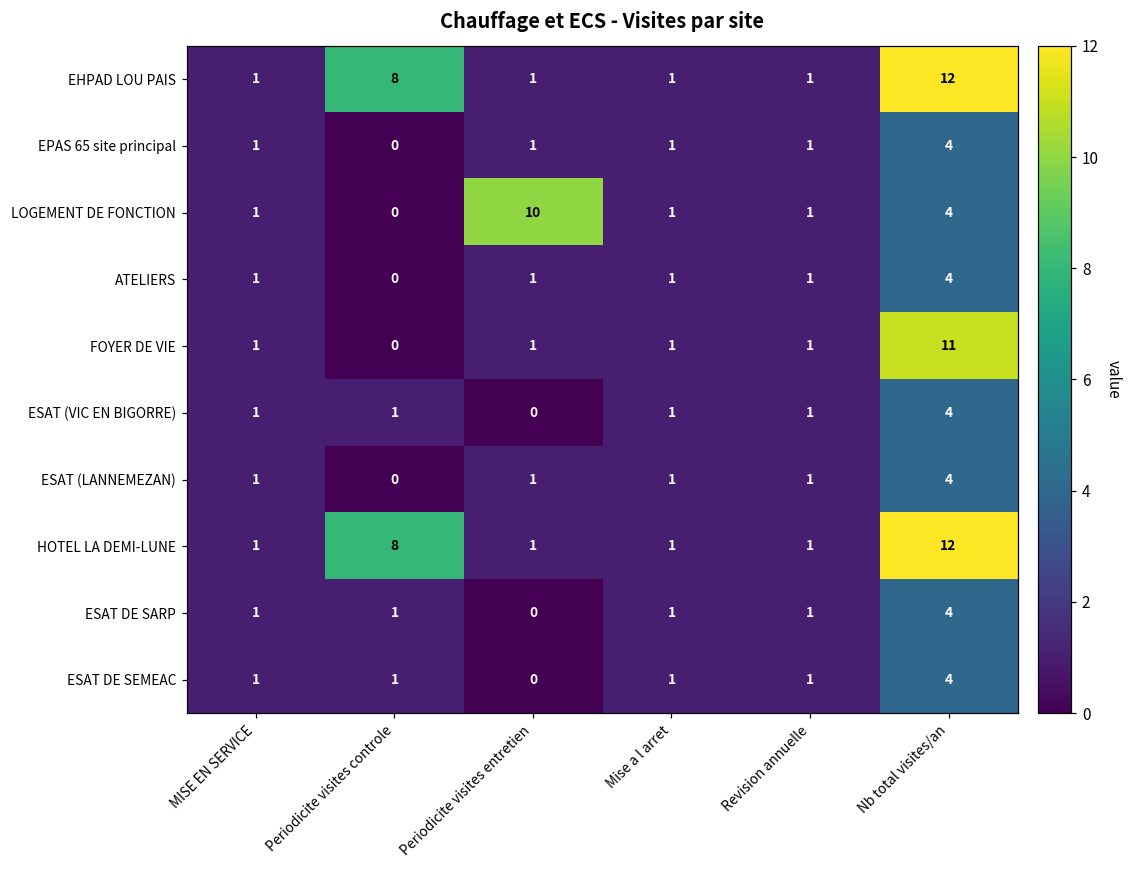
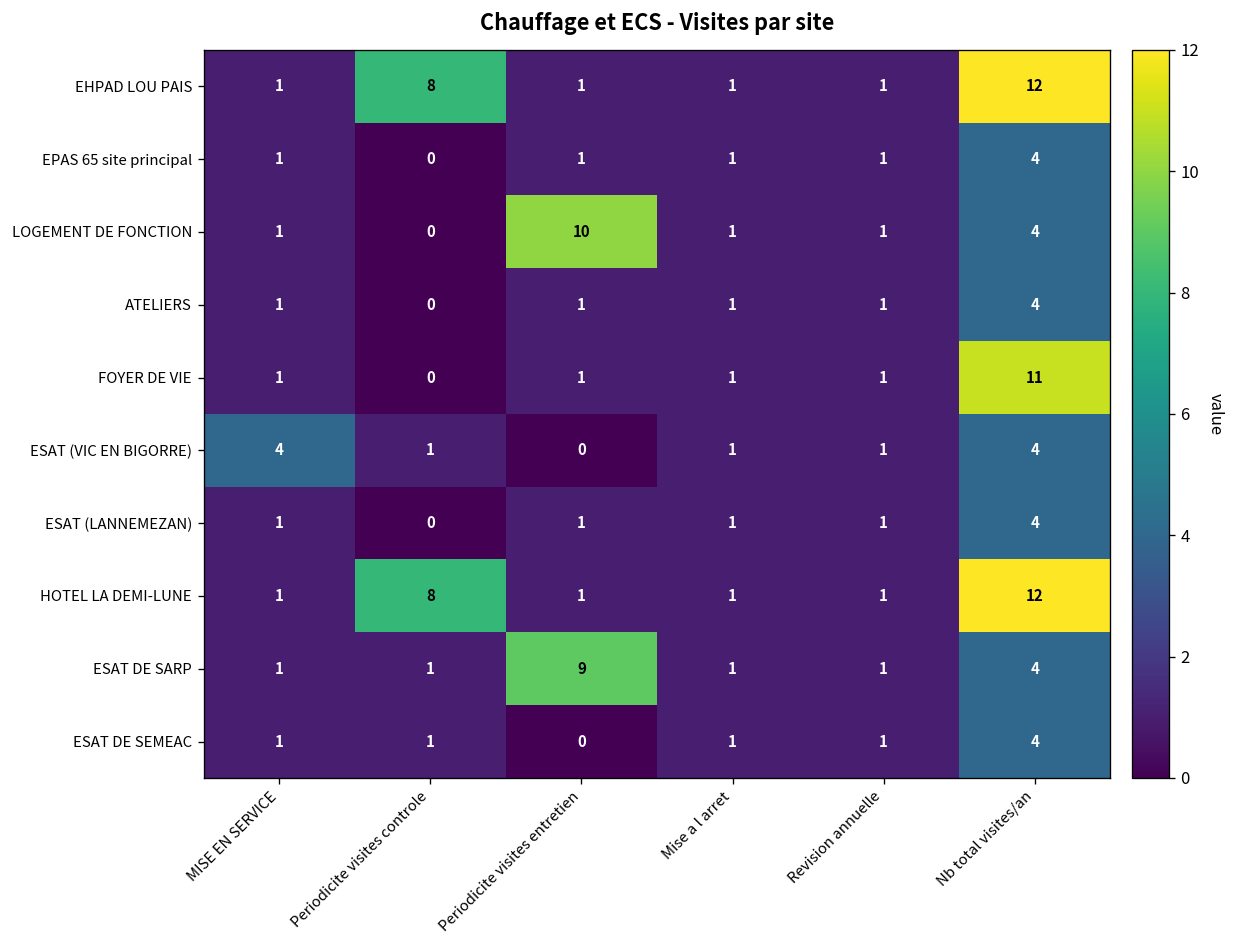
  {
    "EHPAD LOU PAIS": {
      "MISE EN SERVICE": 1,
      "Periodicite visites controle": 8,
      "Periodicite visites entretien": 1,
      "Mise a l arret": 1,
      "Revision annuelle": 1,
      "Nb total visites/an": 12
    },
    "EPAS 65 site principal": {
      "MISE EN SERVICE": 1,
      "Periodicite visites controle": 0,
      "Periodicite visites entretien": 1,
      "Mise a l arret": 1,
      "Revision annuelle": 1,
      "Nb total visites/an": 4
    },
    "LOGEMENT DE FONCTION": {
      "MISE EN SERVICE": 1,
      "Periodicite visites controle": 0,
      "Periodicite visites entretien": 10,
      "Mise a l arret": 1,
      "Revision annuelle": 1,
      "Nb total visites/an": 4
    },
    "ATELIERS": {
      "MISE EN SERVICE": 1,
      "Periodicite visites controle": 0,
      "Periodicite visites entretien": 1,
      "Mise a l arret": 1,
      "Revision annuelle": 1,
      "Nb total visites/an": 4
    },
    "FOYER DE VIE": {
      "MISE EN SERVICE": 1,
      "Periodicite visites controle": 0,
      "Periodicite visites entretien": 1,
      "Mise a l arret": 1,
      "Revision annuelle": 1,
      "Nb total visites/an": 11
    },
    "ESAT (VIC EN BIGORRE)": {
-     "MISE EN SERVICE": 1,
+     "MISE EN SERVICE": 4,
      "Periodicite visites controle": 1,
      "Periodicite visites entretien": 0,
      "Mise a l arret": 1,
      "Revision annuelle": 1,
      "Nb total visites/an": 4
    },
    "ESAT (LANNEMEZAN)": {
      "MISE EN SERVICE": 1,
      "Periodicite visites controle": 0,
      "Periodicite visites entretien": 1,
      "Mise a l arret": 1,
      "Revision annuelle": 1,
      "Nb total visites/an": 4
    },
    "HOTEL LA DEMI-LUNE": {
      "MISE EN SERVICE": 1,
      "Periodicite visites controle": 8,
      "Periodicite visites entretien": 1,
      "Mise a l arret": 1,
      "Revision annuelle": 1,
      "Nb total visites/an": 12
    },
    "ESAT DE SARP": {
      "MISE EN SERVICE": 1,
      "Periodicite visites controle": 1,
-     "Periodicite visites entretien": 0,
+     "Periodicite visites entretien": 9,
      "Mise a l arret": 1,
      "Revision annuelle": 1,
      "Nb total visites/an": 4
    },
    "ESAT DE SEMEAC": {
      "MISE EN SERVICE": 1,
      "Periodicite visites controle": 1,
      "Periodicite visites entretien": 0,
      "Mise a l arret": 1,
      "Revision annuelle": 1,
      "Nb total visites/an": 4
    }
  }
